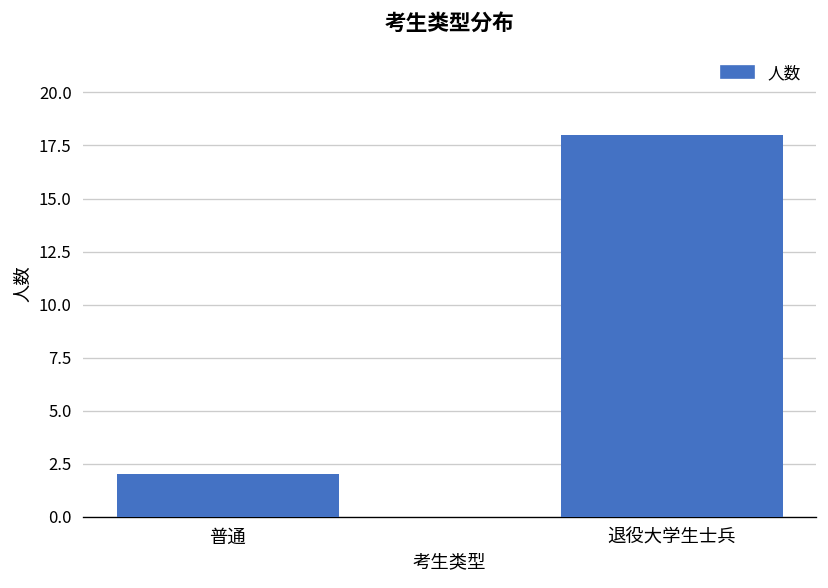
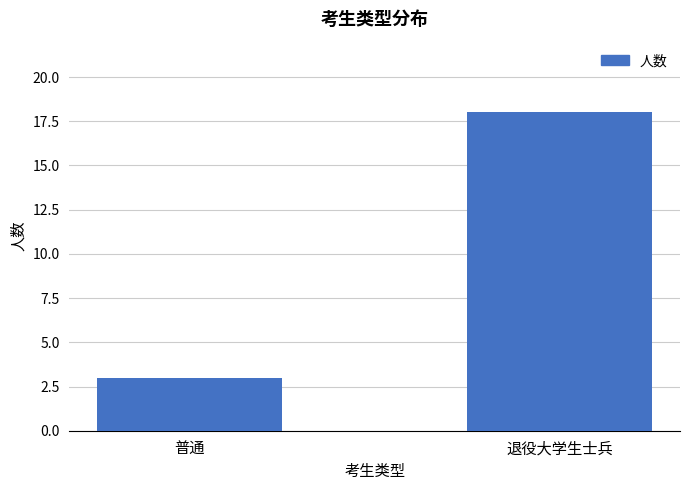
  {
-   "普通": 2,
+   "普通": 3,
    "退役大学生士兵": 18
  }
